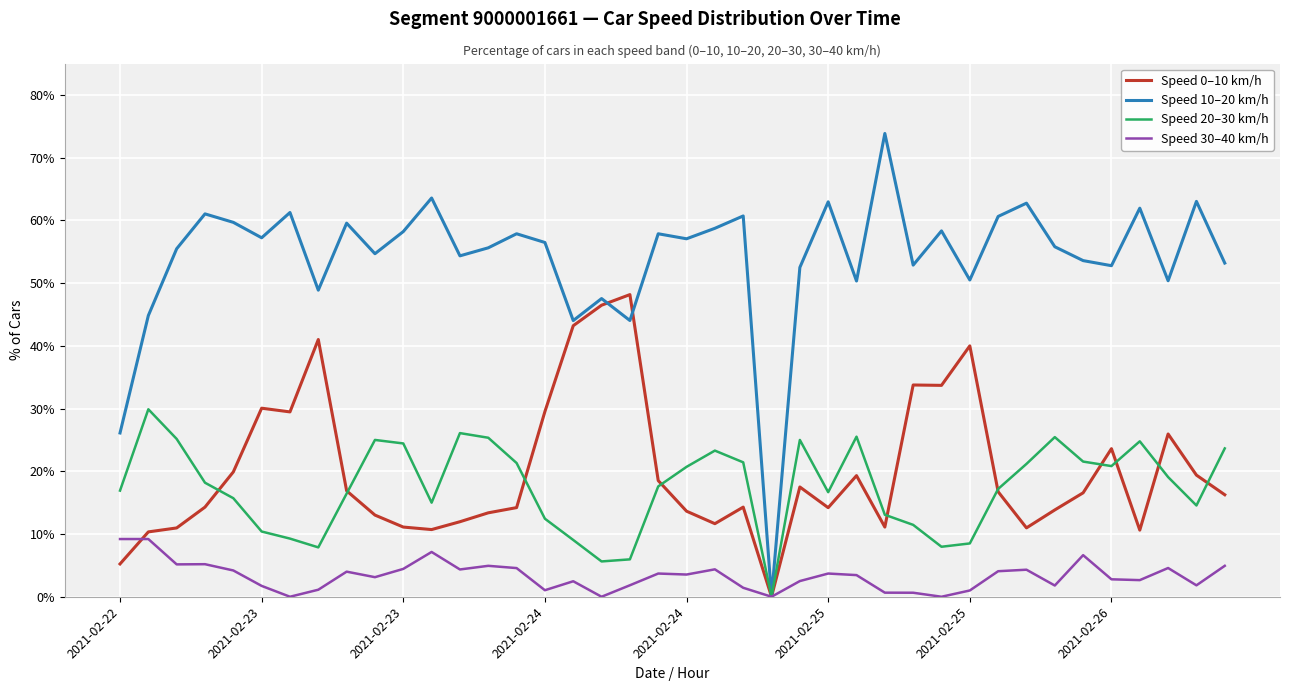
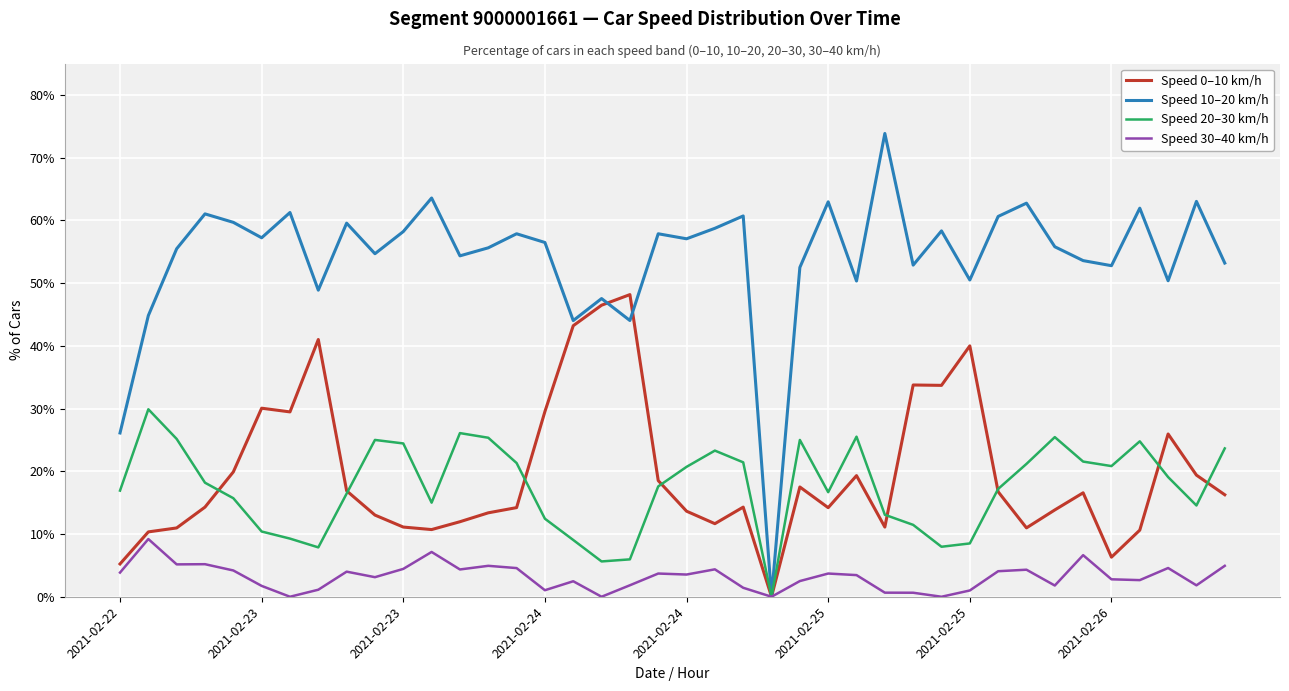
  {
    "Speed 0–10 km/h": {
      "2021-02-22": "5%",
-     "2021-02-26": "24%"
+     "2021-02-26": "6%"
    },
    "Speed 10–20 km/h": {
      "2021-02-22": "26%",
      "2021-02-26": "53%"
    },
    "Speed 20–30 km/h": {
      "2021-02-22": "17%",
      "2021-02-26": "21%"
    },
    "Speed 30–40 km/h": {
-     "2021-02-22": "9%",
+     "2021-02-22": "4%",
      "2021-02-26": "3%"
    }
  }
